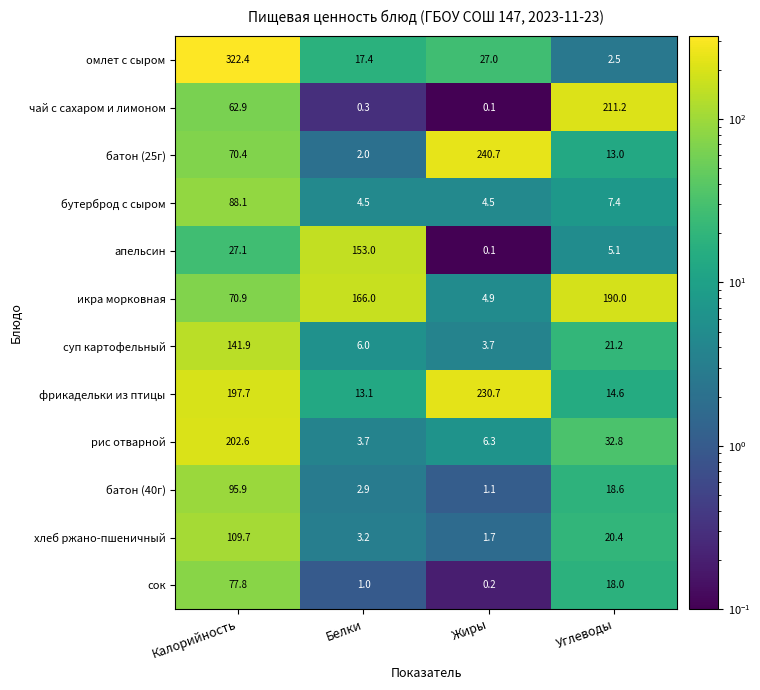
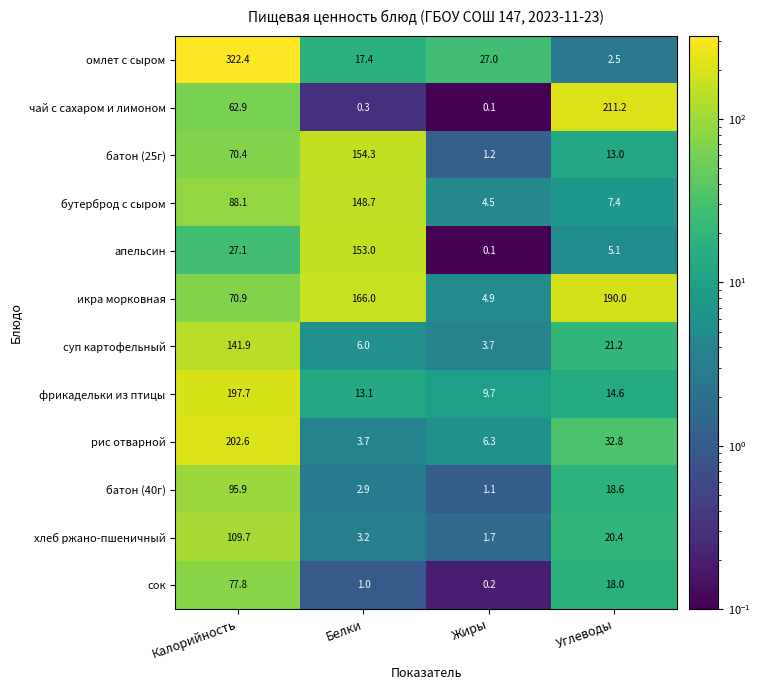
  {
    "омлет с сыром": {
      "Калорийность": 322.4,
      "Белки": 17.4,
      "Жиры": 27.0,
      "Углеводы": 2.5
    },
    "чай с сахаром и лимоном": {
      "Калорийность": 62.9,
      "Белки": 0.3,
      "Жиры": 0.1,
      "Углеводы": 211.2
    },
    "батон (25г)": {
      "Калорийность": 70.4,
-     "Белки": 2.0,
-     "Жиры": 240.7,
+     "Белки": 154.3,
+     "Жиры": 1.2,
      "Углеводы": 13.0
    },
    "бутерброд с сыром": {
      "Калорийность": 88.1,
-     "Белки": 4.5,
+     "Белки": 148.7,
      "Жиры": 4.5,
      "Углеводы": 7.4
    },
    "апельсин": {
      "Калорийность": 27.1,
      "Белки": 153.0,
      "Жиры": 0.1,
      "Углеводы": 5.1
    },
    "икра морковная": {
      "Калорийность": 70.9,
      "Белки": 166.0,
      "Жиры": 4.9,
      "Углеводы": 190.0
    },
    "суп картофельный": {
      "Калорийность": 141.9,
      "Белки": 6.0,
      "Жиры": 3.7,
      "Углеводы": 21.2
    },
    "фрикадельки из птицы": {
      "Калорийность": 197.7,
      "Белки": 13.1,
-     "Жиры": 230.7,
+     "Жиры": 9.7,
      "Углеводы": 14.6
    },
    "рис отварной": {
      "Калорийность": 202.6,
      "Белки": 3.7,
      "Жиры": 6.3,
      "Углеводы": 32.8
    },
    "батон (40г)": {
      "Калорийность": 95.9,
      "Белки": 2.9,
      "Жиры": 1.1,
      "Углеводы": 18.6
    },
    "хлеб ржано-пшеничный": {
      "Калорийность": 109.7,
      "Белки": 3.2,
      "Жиры": 1.7,
      "Углеводы": 20.4
    },
    "сок": {
      "Калорийность": 77.8,
      "Белки": 1.0,
      "Жиры": 0.2,
      "Углеводы": 18.0
    }
  }
